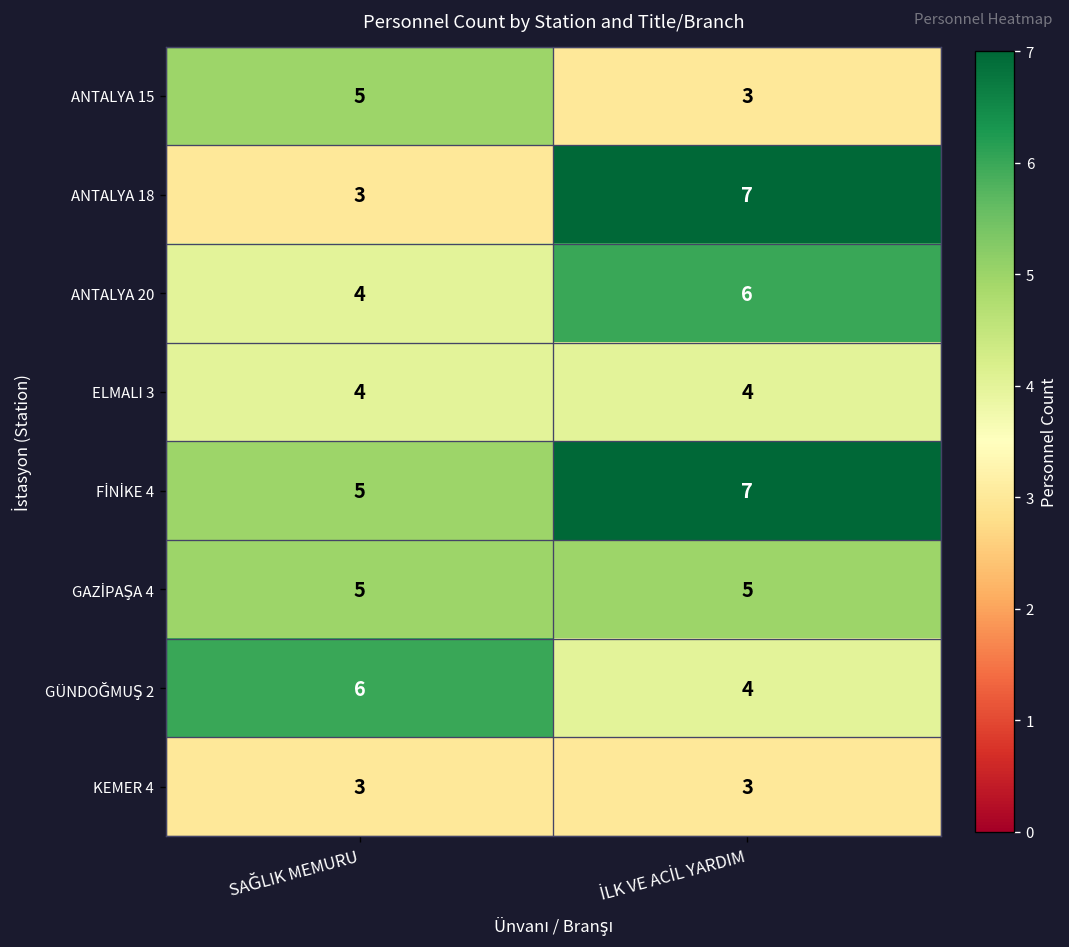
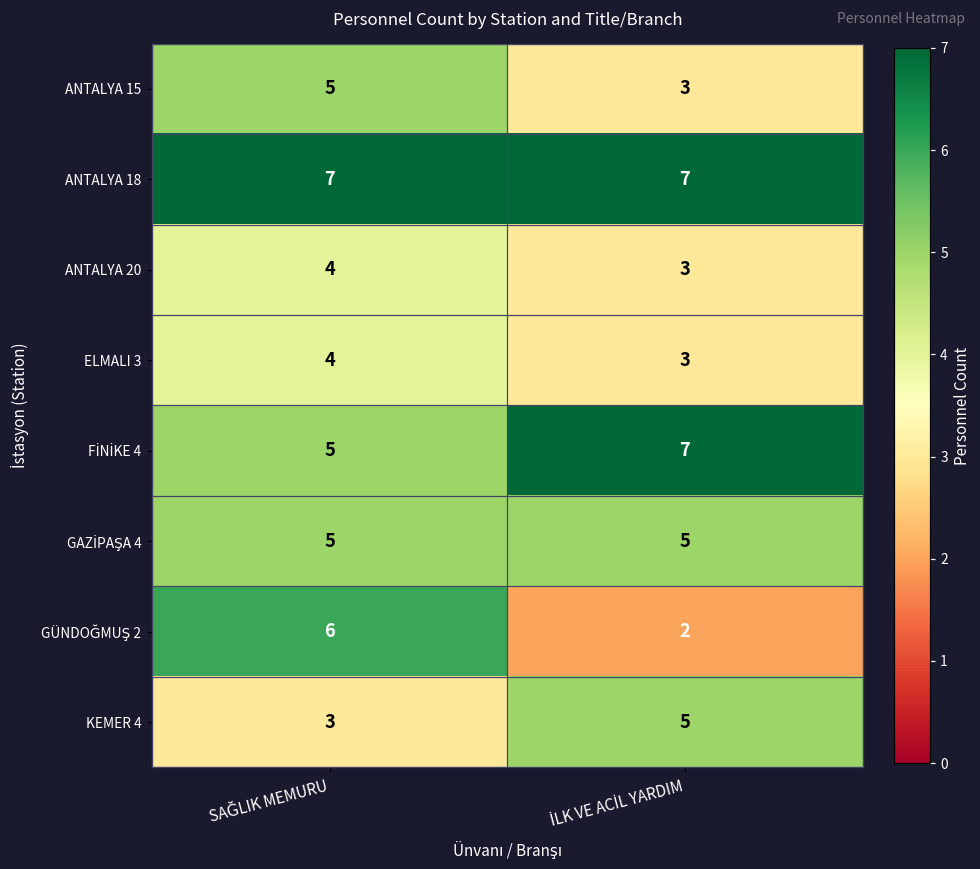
  {
    "ANTALYA 15": {
      "SAĞLIK MEMURU": 5,
      "İLK VE ACİL YARDIM": 3
    },
    "ANTALYA 18": {
-     "SAĞLIK MEMURU": 3,
+     "SAĞLIK MEMURU": 7,
      "İLK VE ACİL YARDIM": 7
    },
    "ANTALYA 20": {
      "SAĞLIK MEMURU": 4,
-     "İLK VE ACİL YARDIM": 6
+     "İLK VE ACİL YARDIM": 3
    },
    "ELMALI 3": {
      "SAĞLIK MEMURU": 4,
-     "İLK VE ACİL YARDIM": 4
+     "İLK VE ACİL YARDIM": 3
    },
    "FİNİKE 4": {
      "SAĞLIK MEMURU": 5,
      "İLK VE ACİL YARDIM": 7
    },
    "GAZİPAŞA 4": {
      "SAĞLIK MEMURU": 5,
      "İLK VE ACİL YARDIM": 5
    },
    "GÜNDOĞMUŞ 2": {
      "SAĞLIK MEMURU": 6,
-     "İLK VE ACİL YARDIM": 4
+     "İLK VE ACİL YARDIM": 2
    },
    "KEMER 4": {
      "SAĞLIK MEMURU": 3,
-     "İLK VE ACİL YARDIM": 3
+     "İLK VE ACİL YARDIM": 5
    }
  }
